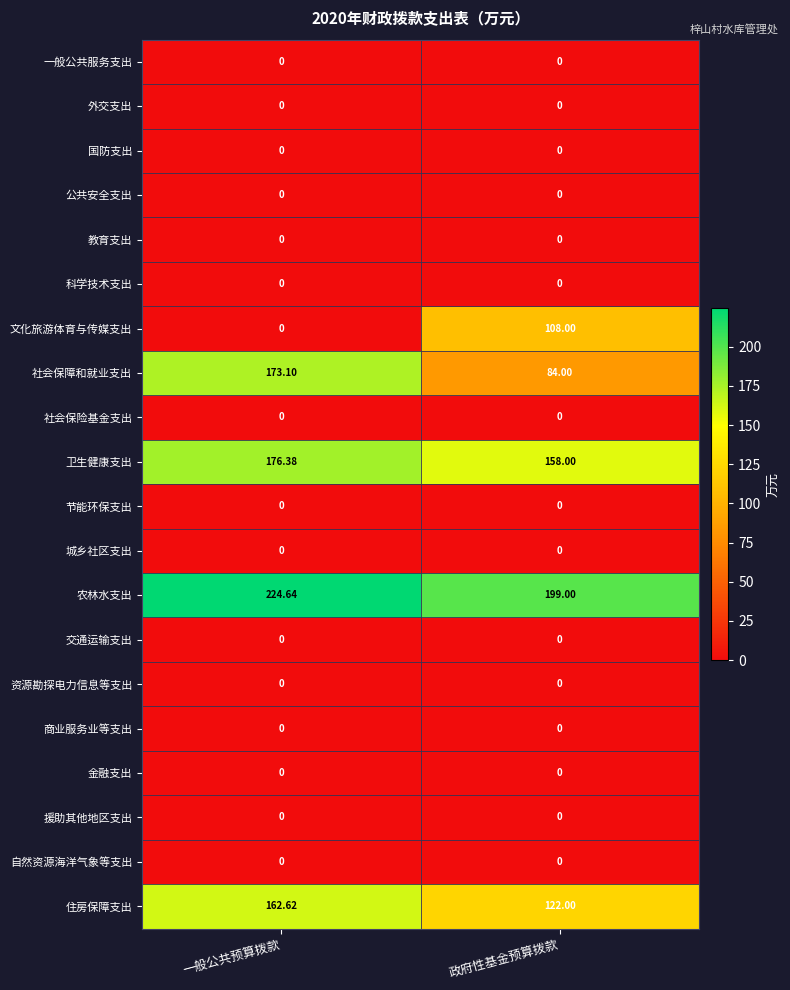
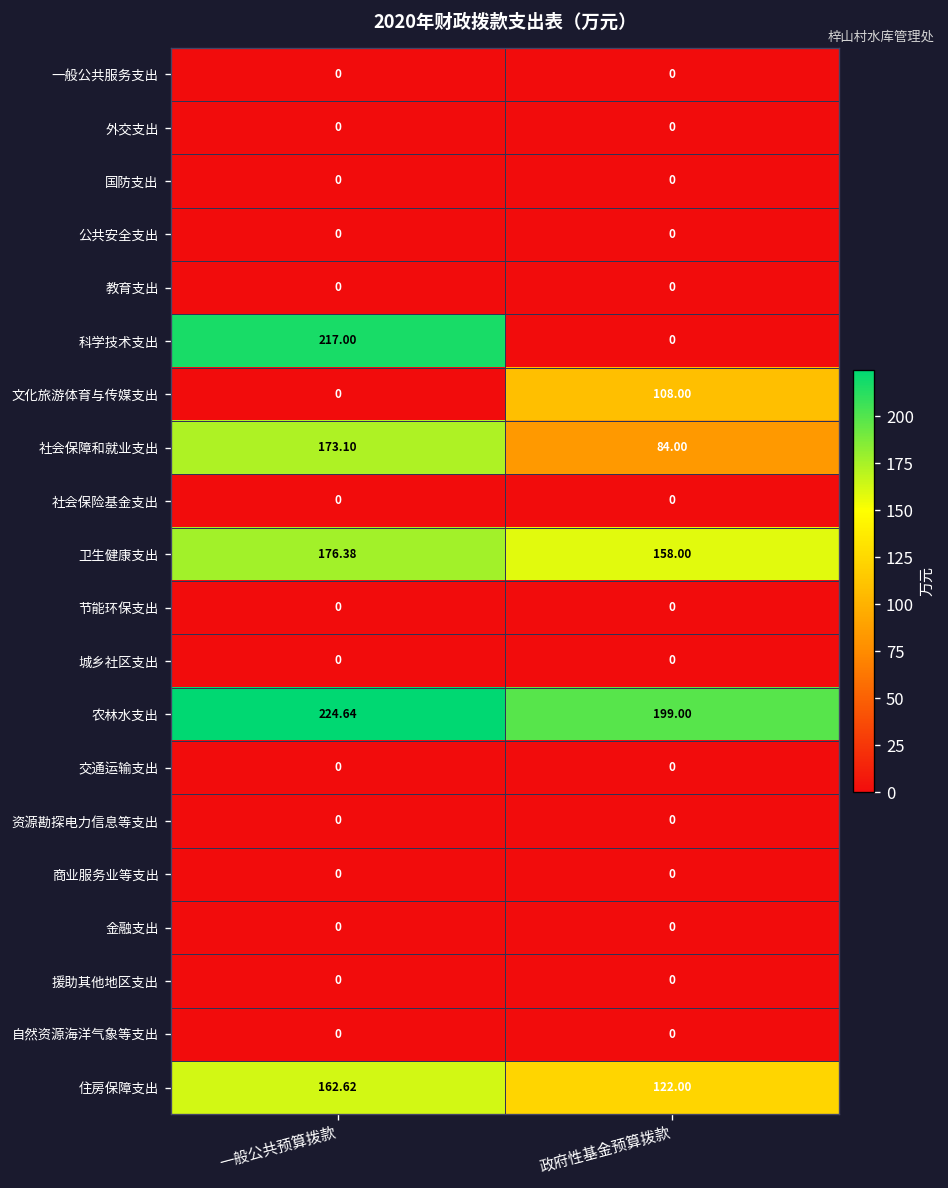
  {
    "一般公共服务支出": {
      "一般公共预算拨款": 0,
      "政府性基金预算拨款": 0
    },
    "外交支出": {
      "一般公共预算拨款": 0,
      "政府性基金预算拨款": 0
    },
    "国防支出": {
      "一般公共预算拨款": 0,
      "政府性基金预算拨款": 0
    },
    "公共安全支出": {
      "一般公共预算拨款": 0,
      "政府性基金预算拨款": 0
    },
    "教育支出": {
      "一般公共预算拨款": 0,
      "政府性基金预算拨款": 0
    },
    "科学技术支出": {
-     "一般公共预算拨款": 0,
+     "一般公共预算拨款": 217.00,
      "政府性基金预算拨款": 0
    },
    "文化旅游体育与传媒支出": {
      "一般公共预算拨款": 0,
      "政府性基金预算拨款": 108.00
    },
    "社会保障和就业支出": {
      "一般公共预算拨款": 173.10,
      "政府性基金预算拨款": 84.00
    },
    "社会保险基金支出": {
      "一般公共预算拨款": 0,
      "政府性基金预算拨款": 0
    },
    "卫生健康支出": {
      "一般公共预算拨款": 176.38,
      "政府性基金预算拨款": 158.00
    },
    "节能环保支出": {
      "一般公共预算拨款": 0,
      "政府性基金预算拨款": 0
    },
    "城乡社区支出": {
      "一般公共预算拨款": 0,
      "政府性基金预算拨款": 0
    },
    "农林水支出": {
      "一般公共预算拨款": 224.64,
      "政府性基金预算拨款": 199.00
    },
    "交通运输支出": {
      "一般公共预算拨款": 0,
      "政府性基金预算拨款": 0
    },
    "资源勘探电力信息等支出": {
      "一般公共预算拨款": 0,
      "政府性基金预算拨款": 0
    },
    "商业服务业等支出": {
      "一般公共预算拨款": 0,
      "政府性基金预算拨款": 0
    },
    "金融支出": {
      "一般公共预算拨款": 0,
      "政府性基金预算拨款": 0
    },
    "援助其他地区支出": {
      "一般公共预算拨款": 0,
      "政府性基金预算拨款": 0
    },
    "自然资源海洋气象等支出": {
      "一般公共预算拨款": 0,
      "政府性基金预算拨款": 0
    },
    "住房保障支出": {
      "一般公共预算拨款": 162.62,
      "政府性基金预算拨款": 122.00
    }
  }
